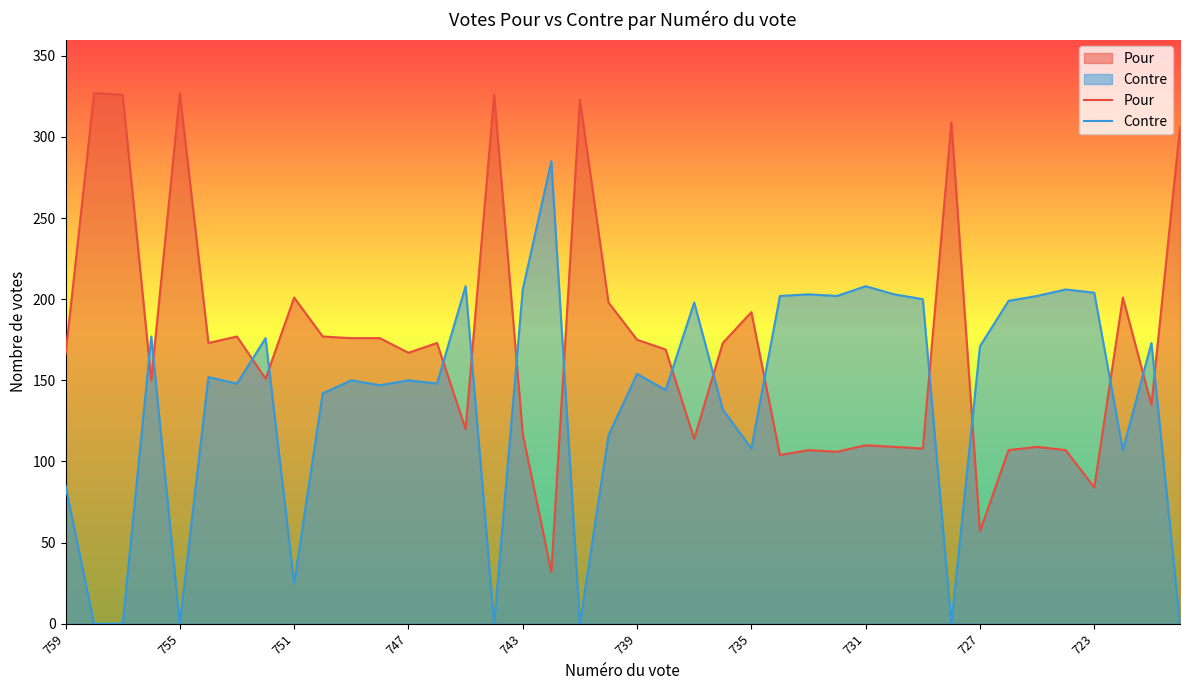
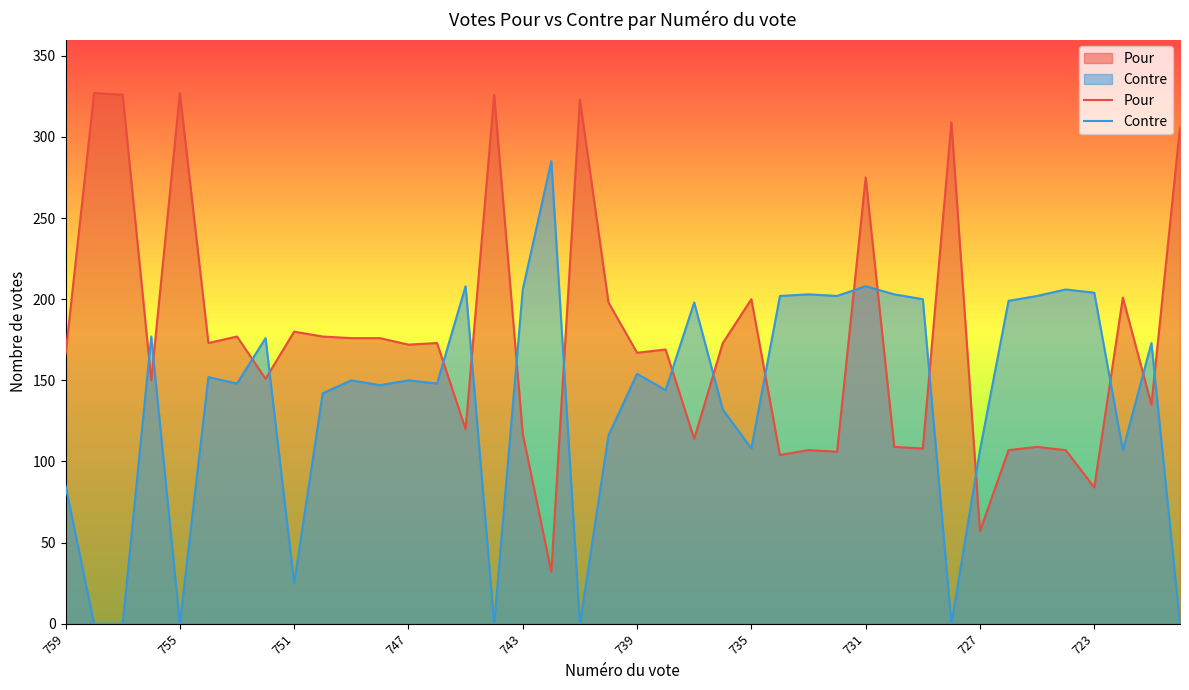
  {
    "Pour": {
      "759": 166,
      "755": 327,
-     "751": 201,
-     "747": 167,
+     "751": 180,
+     "747": 172,
      "743": 117,
-     "739": 175,
-     "735": 192,
-     "731": 110,
+     "739": 167,
+     "735": 200,
+     "731": 275,
      "727": 57,
      "723": 84
    },
    "Contre": {
      "759": 85,
      "755": 0,
      "751": 25,
      "747": 150,
      "743": 206,
      "739": 154,
      "735": 108,
      "731": 208,
-     "727": 171,
+     "727": 107,
      "723": 204
    }
  }
